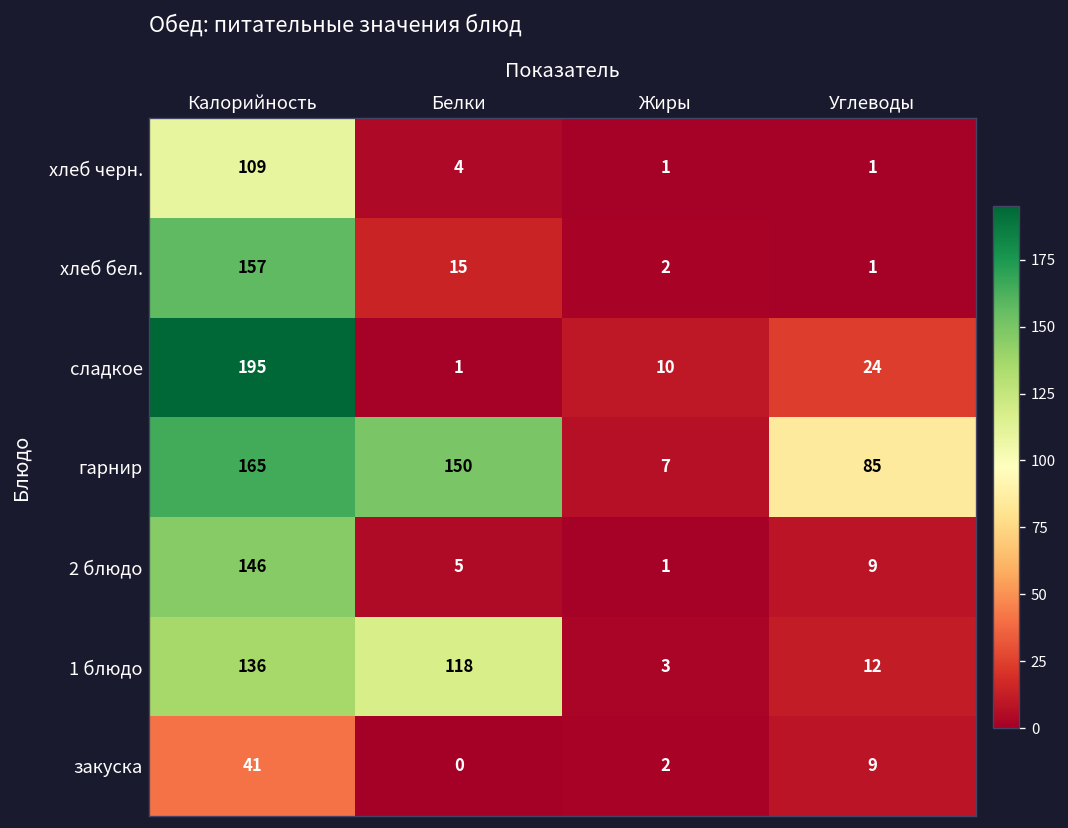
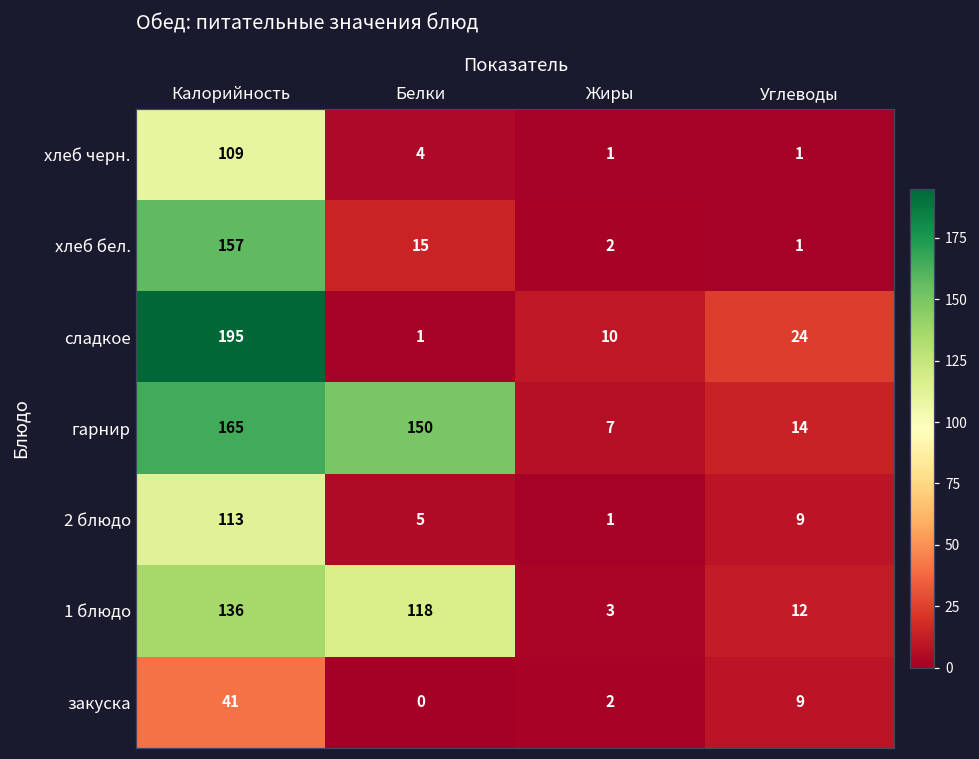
  {
    "хлеб черн.": {
      "Калорийность": 109,
      "Белки": 4,
      "Жиры": 1,
      "Углеводы": 1
    },
    "хлеб бел.": {
      "Калорийность": 157,
      "Белки": 15,
      "Жиры": 2,
      "Углеводы": 1
    },
    "сладкое": {
      "Калорийность": 195,
      "Белки": 1,
      "Жиры": 10,
      "Углеводы": 24
    },
    "гарнир": {
      "Калорийность": 165,
      "Белки": 150,
      "Жиры": 7,
-     "Углеводы": 85
+     "Углеводы": 14
    },
    "2 блюдо": {
-     "Калорийность": 146,
+     "Калорийность": 113,
      "Белки": 5,
      "Жиры": 1,
      "Углеводы": 9
    },
    "1 блюдо": {
      "Калорийность": 136,
      "Белки": 118,
      "Жиры": 3,
      "Углеводы": 12
    },
    "закуска": {
      "Калорийность": 41,
      "Белки": 0,
      "Жиры": 2,
      "Углеводы": 9
    }
  }
